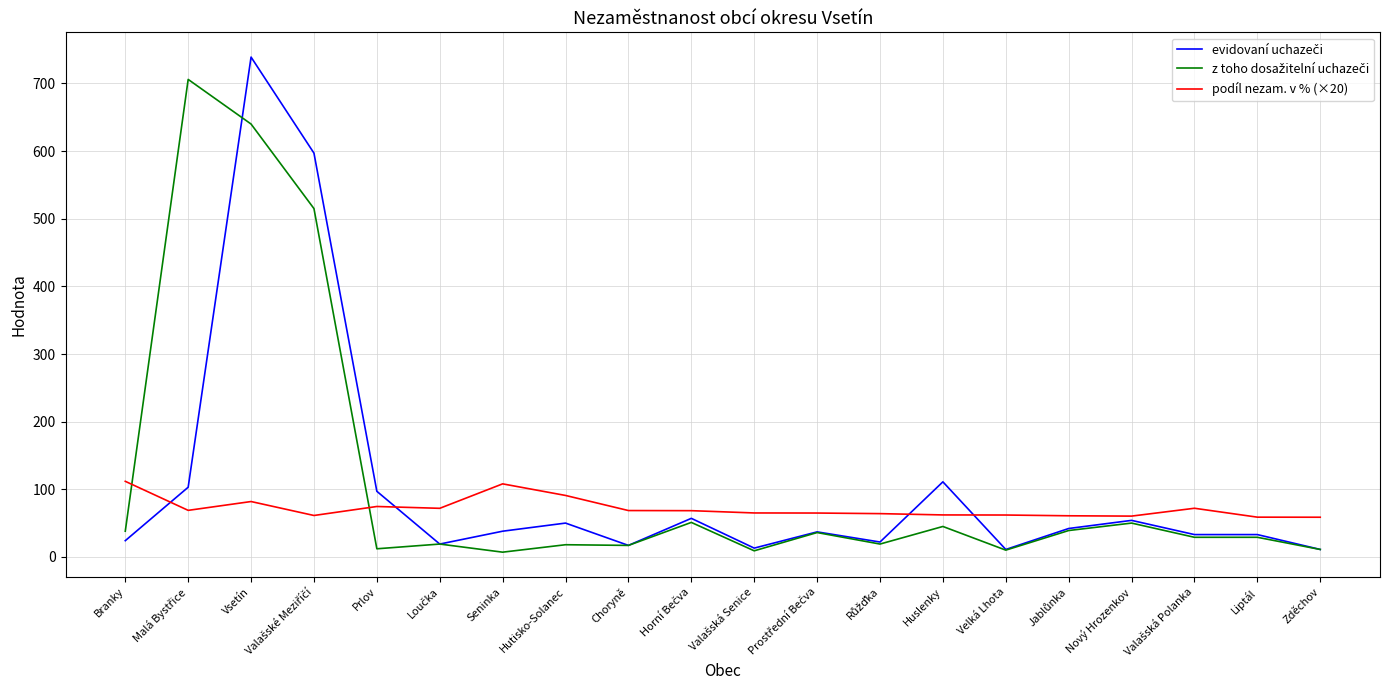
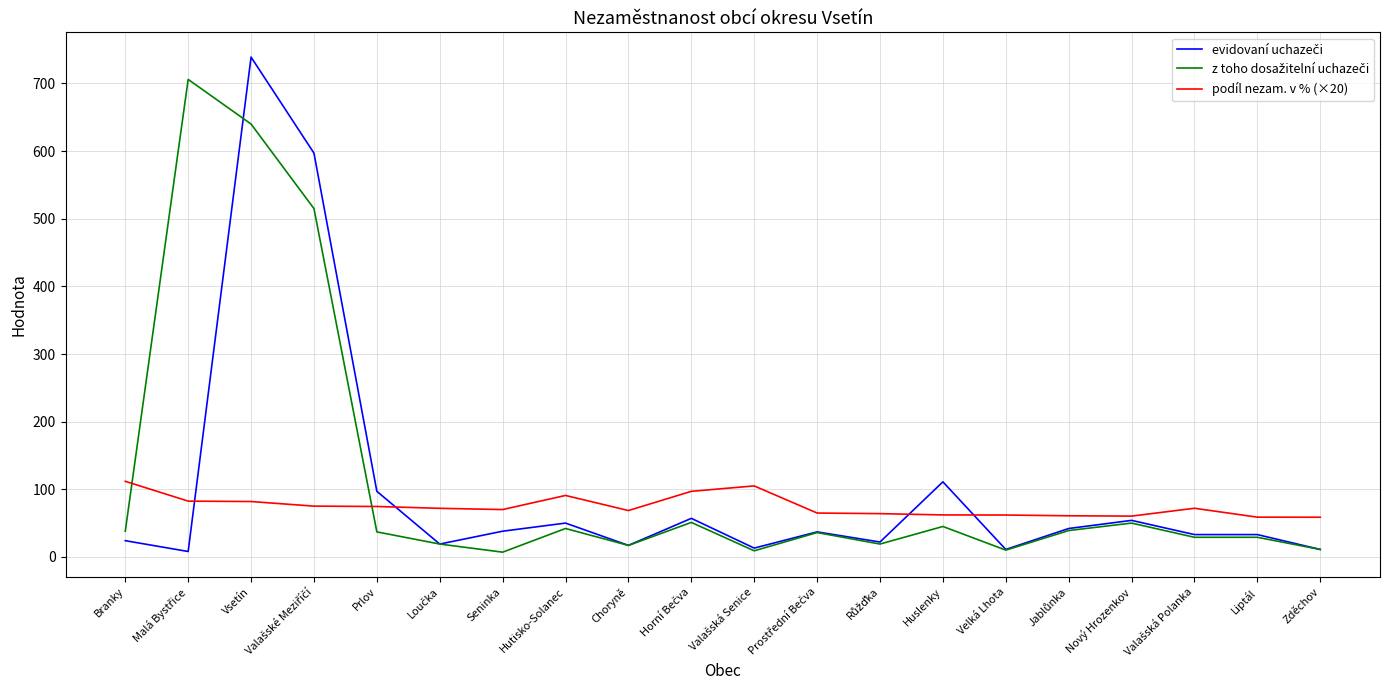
  {
    "evidovaní uchazeči": {
      "Branky": 20,
-     "Malá Bystřice": 100,
+     "Malá Bystřice": 10,
      "Vsetín": 740,
      "Valašské Meziříčí": 600,
      "Prlov": 100,
      "Seninka": 40,
      "Hutisko-Solanec": 50,
      "Horní Bečva": 60,
      "Valašská Senice": 10,
      "Huslenky": 110,
      "Nový Hrozenkov": 50,
      "Valašská Polanka": 30,
      "Liptál": 30
    },
    "z toho dosažitelní uchazeči": {
      "Branky": 40,
      "Malá Bystřice": 710,
      "Vsetín": 640,
      "Valašské Meziříčí": 520,
-     "Prlov": 10,
+     "Prlov": 40,
      "Seninka": 10,
-     "Hutisko-Solanec": 20,
+     "Hutisko-Solanec": 40,
      "Horní Bečva": 50,
      "Valašská Senice": 10,
      "Huslenky": 50,
      "Nový Hrozenkov": 50,
      "Valašská Polanka": 30,
      "Liptál": 30
    },
    "podíl nezam. v % (×20)": {
      "Branky": 110,
-     "Malá Bystřice": 70,
+     "Malá Bystřice": 80,
      "Vsetín": 80,
-     "Valašské Meziříčí": 60,
+     "Valašské Meziříčí": 80,
      "Prlov": 70,
      "Loučka": 70,
-     "Seninka": 110,
+     "Seninka": 70,
      "Hutisko-Solanec": 90,
      "Choryně": 70,
-     "Horní Bečva": 70,
-     "Valašská Senice": 60,
+     "Horní Bečva": 100,
+     "Valašská Senice": 100,
      "Prostřední Bečva": 60,
      "Růžďka": 60,
      "Huslenky": 60,
      "Velká Lhota": 60,
      "Jablůnka": 60,
      "Nový Hrozenkov": 60,
      "Valašská Polanka": 70,
      "Liptál": 60,
      "Zděchov": 60
    }
  }
